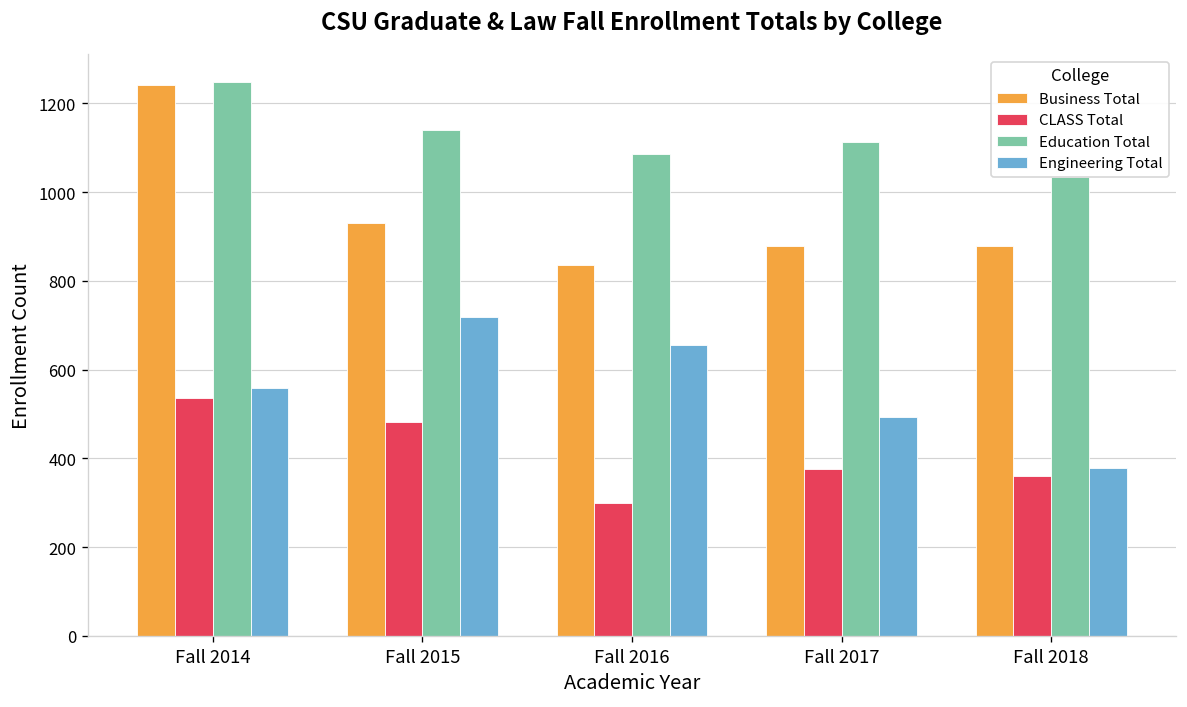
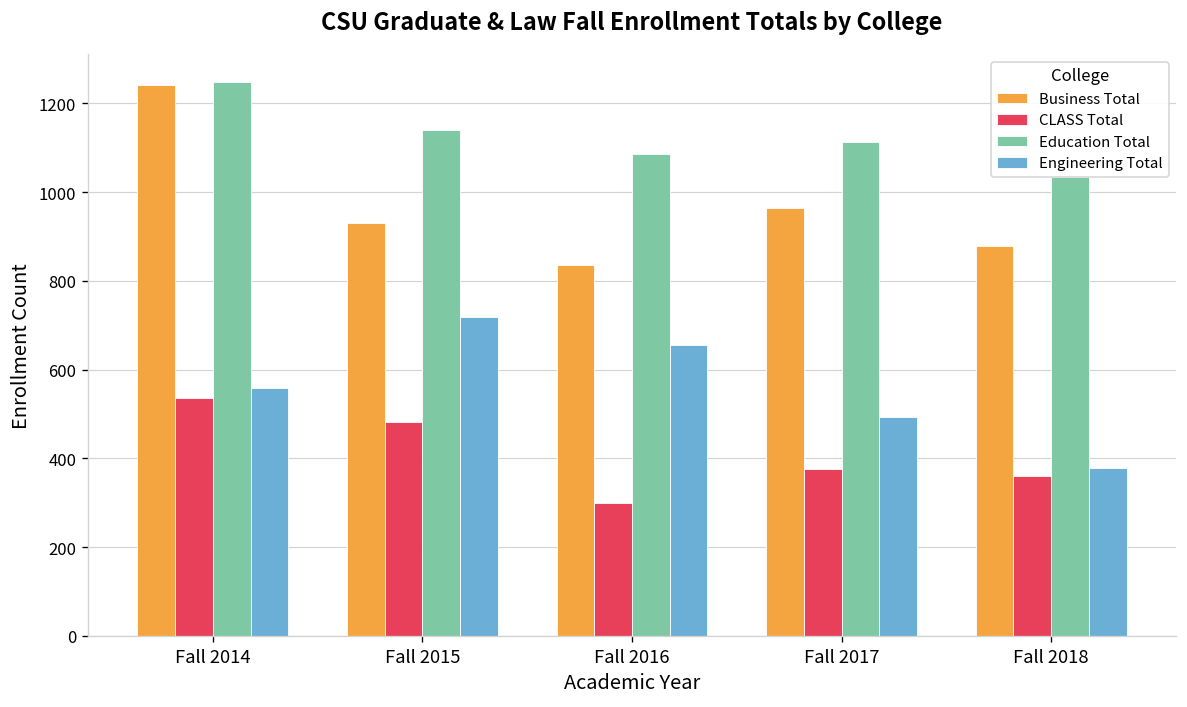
  {
    "Business Total": {
      "Fall 2014": 1240,
      "Fall 2015": 930,
      "Fall 2016": 840,
-     "Fall 2017": 880,
+     "Fall 2017": 960,
      "Fall 2018": 880
    },
    "CLASS Total": {
      "Fall 2014": 540,
      "Fall 2015": 480,
      "Fall 2016": 300,
      "Fall 2017": 380,
      "Fall 2018": 360
    }
  }
